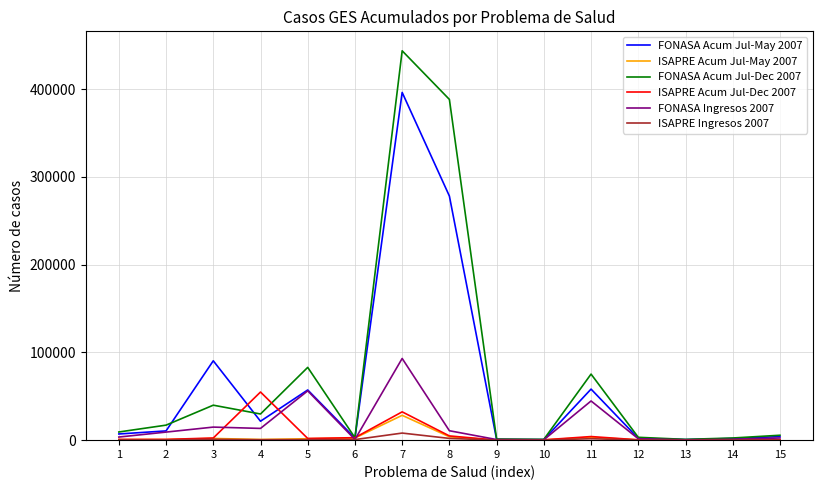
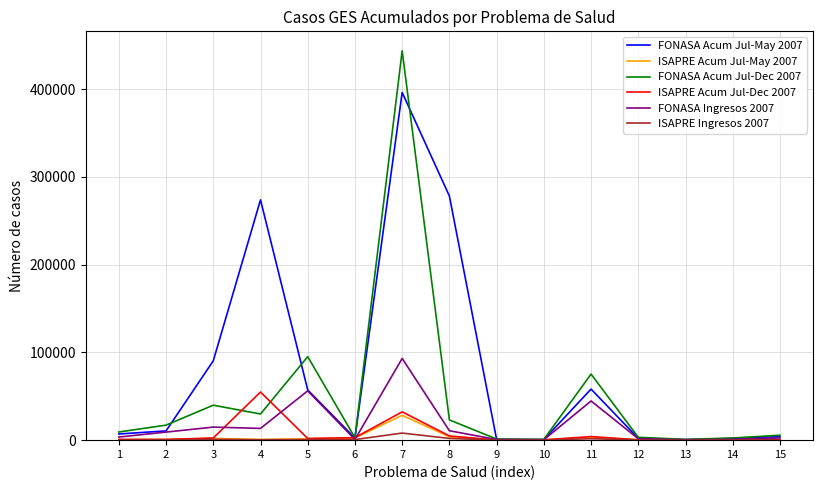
  {
    "FONASA Acum Jul-May 2007": {
      "3": 90000,
-     "4": 20000,
+     "4": 270000,
      "7": 400000,
      "8": 280000,
      "11": 60000
    },
    "ISAPRE Acum Jul-May 2007": {
      "7": 30000
    },
    "FONASA Acum Jul-Dec 2007": {
      "2": 20000,
      "3": 40000,
      "4": 30000,
-     "5": 80000,
+     "5": 100000,
      "7": 440000,
-     "8": 390000,
+     "8": 20000,
      "11": 80000
    },
    "ISAPRE Acum Jul-Dec 2007": {
      "4": 50000,
      "7": 30000
    },
    "FONASA Ingresos 2007": {
      "3": 10000,
      "4": 10000,
      "7": 90000,
      "8": 10000,
      "11": 40000
    },
    "ISAPRE Ingresos 2007": {
      "7": 10000
    }
  }
